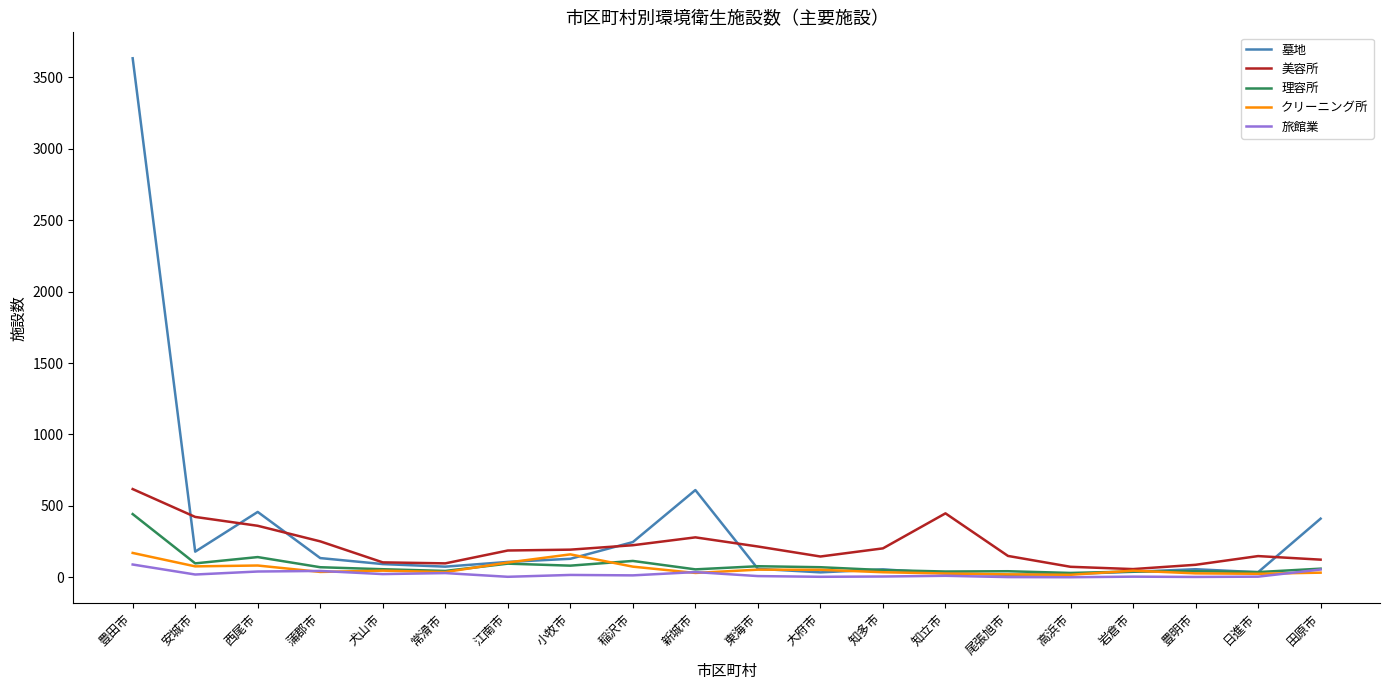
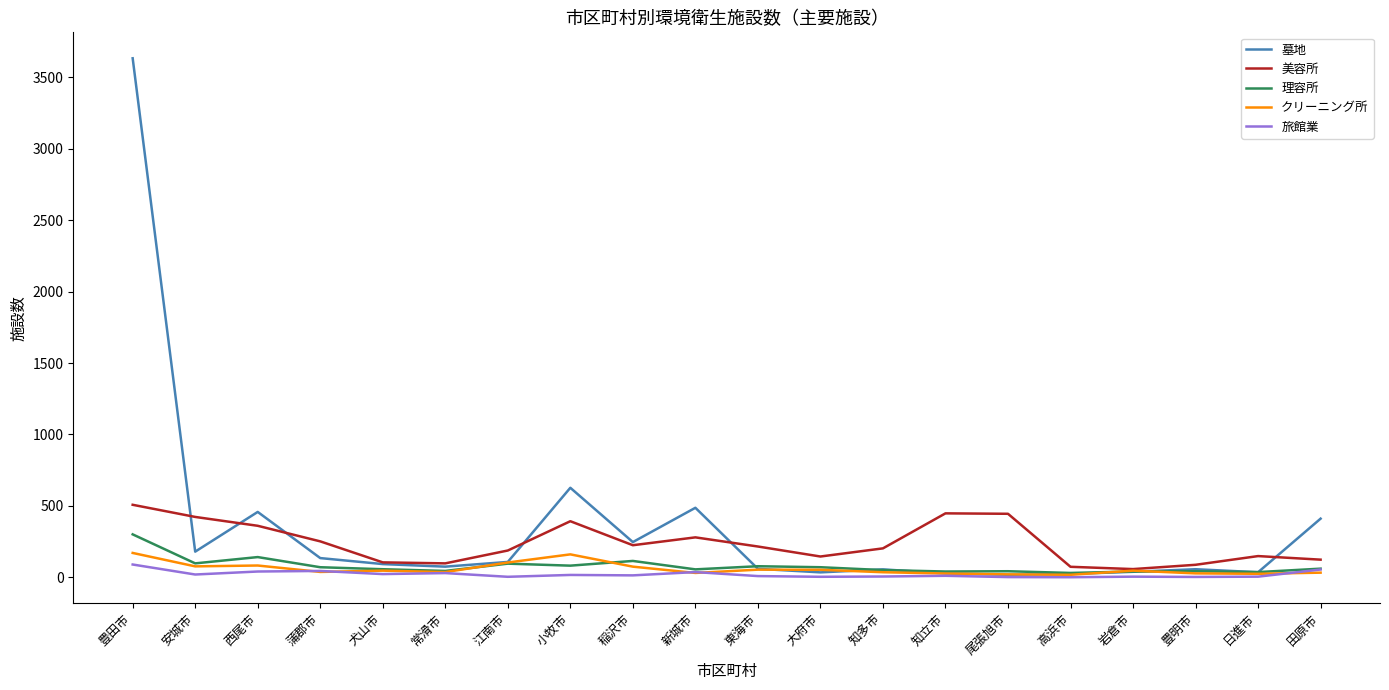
  {
    "墓地": {
      "豊田市": 3630,
      "安城市": 180,
      "西尾市": 460,
      "蒲郡市": 140,
      "常滑市": 80,
-     "小牧市": 130,
+     "小牧市": 630,
      "稲沢市": 250,
-     "新城市": 610,
+     "新城市": 490,
      "大府市": 40,
      "田原市": 410
    },
    "美容所": {
-     "豊田市": 620,
+     "豊田市": 510,
      "安城市": 420,
      "西尾市": 360,
      "蒲郡市": 250,
      "常滑市": 100,
      "江南市": 190,
-     "小牧市": 190,
+     "小牧市": 390,
      "稲沢市": 230,
      "新城市": 280,
      "東海市": 220,
      "大府市": 150,
      "知多市": 200,
      "知立市": 450,
-     "尾張旭市": 150,
+     "尾張旭市": 450,
      "高浜市": 70,
      "豊明市": 90,
      "日進市": 150,
      "田原市": 120
    },
    "理容所": {
-     "豊田市": 440,
+     "豊田市": 300,
      "安城市": 100,
      "西尾市": 140,
      "蒲郡市": 70,
      "小牧市": 80,
      "稲沢市": 120,
      "新城市": 60,
      "東海市": 80,
      "大府市": 70,
      "尾張旭市": 40
    },
    "クリーニング所": {
      "豊田市": 170,
      "安城市": 80,
      "西尾市": 80,
      "小牧市": 160,
      "稲沢市": 80,
      "大府市": 50,
      "田原市": 30
    },
    "旅館業": {
      "豊田市": 90,
      "安城市": 20,
      "西尾市": 40,
      "犬山市": 20,
      "江南市": 0,
      "小牧市": 20,
      "稲沢市": 10,
      "東海市": 10,
      "大府市": 0,
      "知多市": 10,
      "岩倉市": 10,
      "豊明市": 0,
      "日進市": 10
    }
  }
